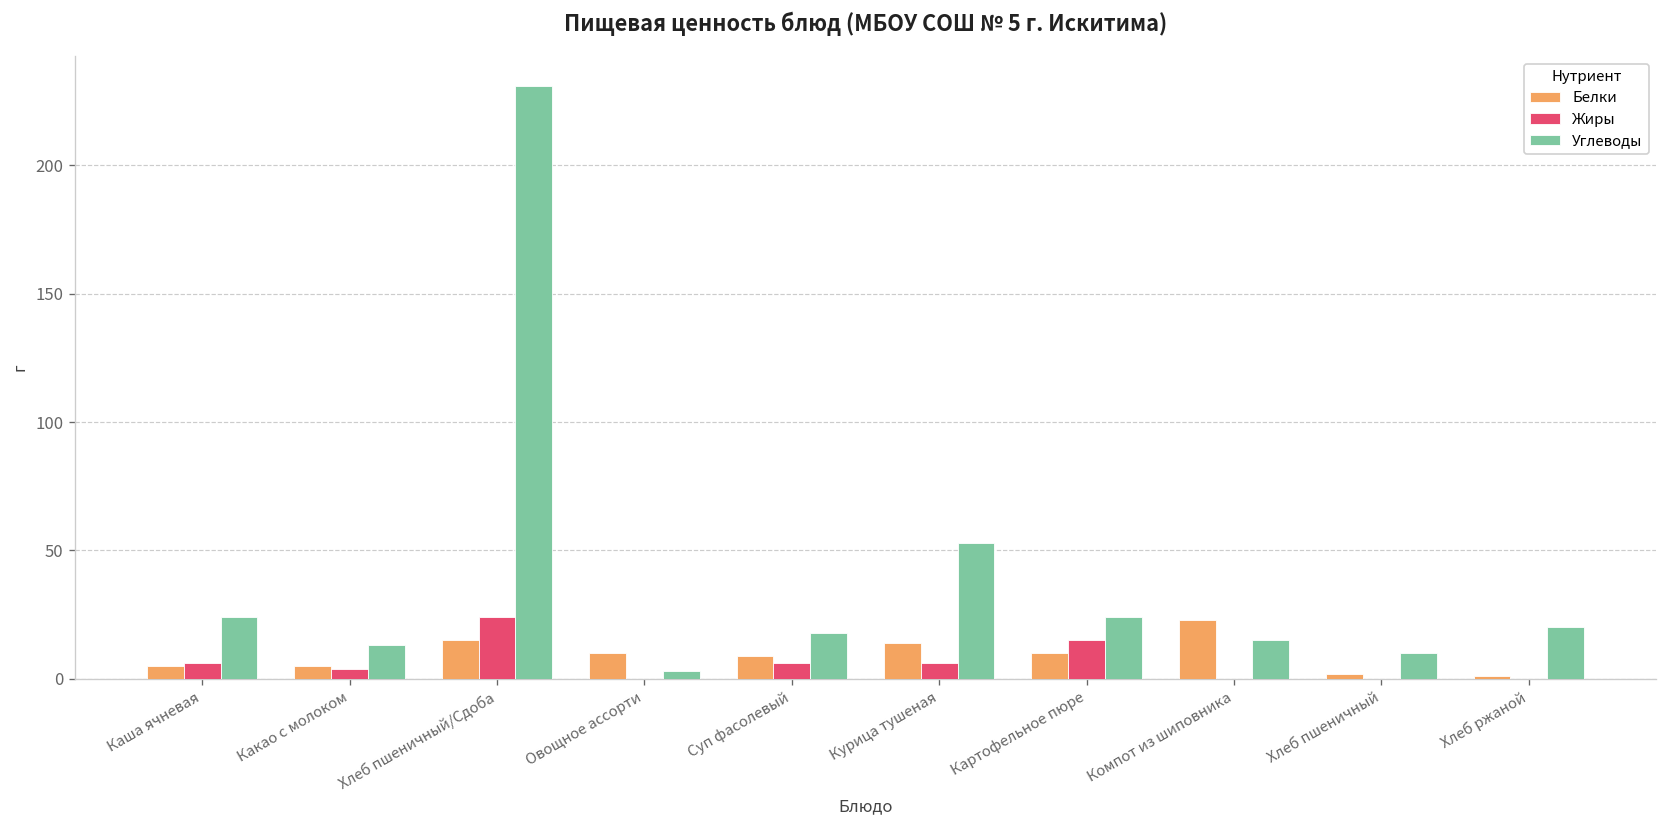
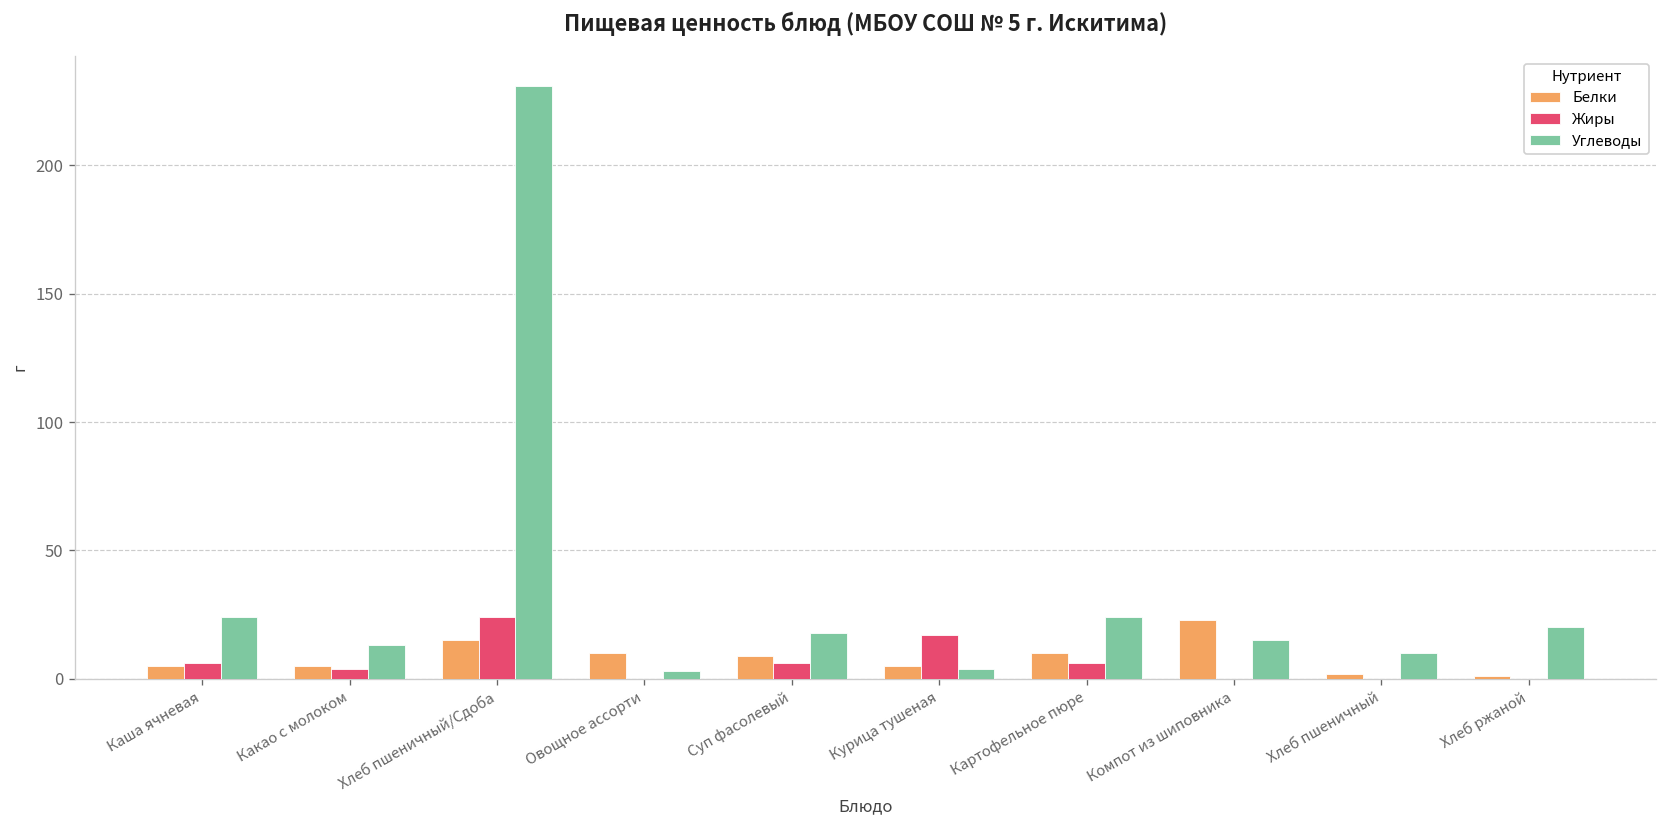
  {
    "Белки": {
      "Каша ячневая": 5,
      "Какао с молоком": 5,
      "Хлеб пшеничный/Сдоба": 15,
      "Овощное ассорти": 10,
      "Суп фасолевый": 9,
-     "Курица тушеная": 14,
+     "Курица тушеная": 5,
      "Картофельное пюре": 10,
      "Компот из шиповника": 23,
      "Хлеб пшеничный": 2
    },
    "Жиры": {
      "Каша ячневая": 6,
      "Какао с молоком": 4,
      "Хлеб пшеничный/Сдоба": 24,
      "Овощное ассорти": 0,
      "Суп фасолевый": 6,
-     "Курица тушеная": 6,
-     "Картофельное пюре": 15,
+     "Курица тушеная": 17,
+     "Картофельное пюре": 6,
      "Компот из шиповника": 0,
      "Хлеб пшеничный": 0,
      "Хлеб ржаной": 0
    },
    "Углеводы": {
      "Каша ячневая": 24,
      "Какао с молоком": 13,
      "Хлеб пшеничный/Сдоба": 231,
      "Овощное ассорти": 3,
      "Суп фасолевый": 18,
-     "Курица тушеная": 53,
+     "Курица тушеная": 4,
      "Картофельное пюре": 24,
      "Компот из шиповника": 15,
      "Хлеб пшеничный": 10,
      "Хлеб ржаной": 20
    }
  }
